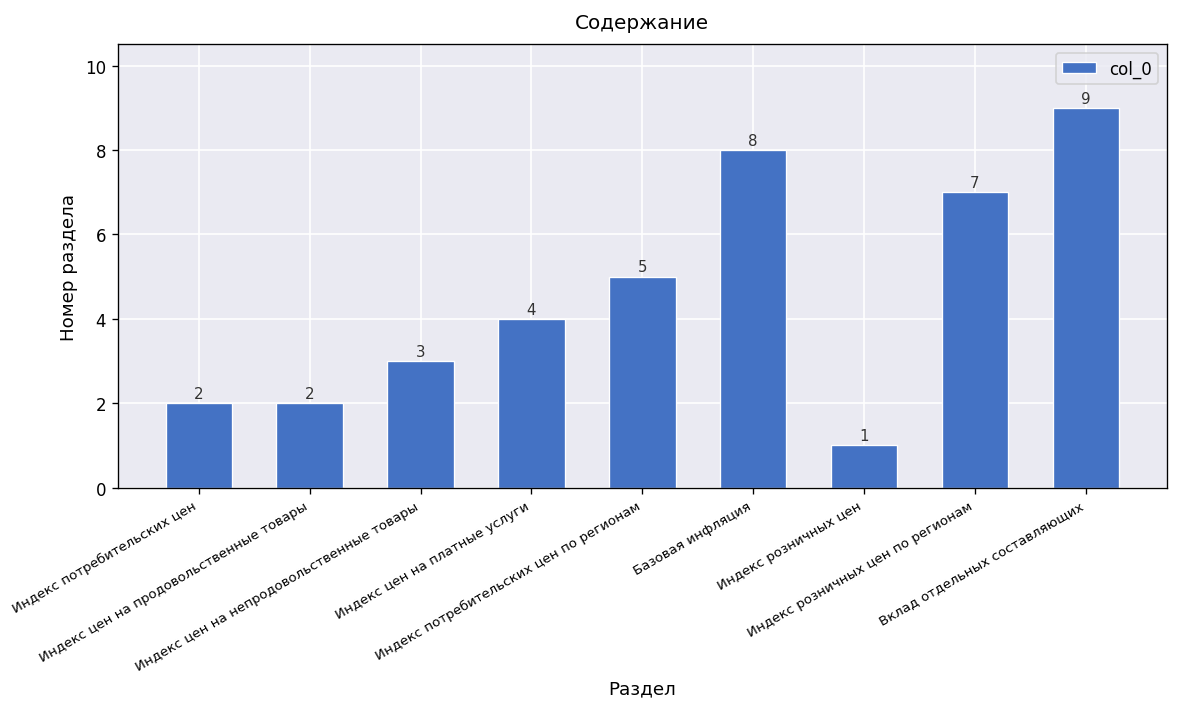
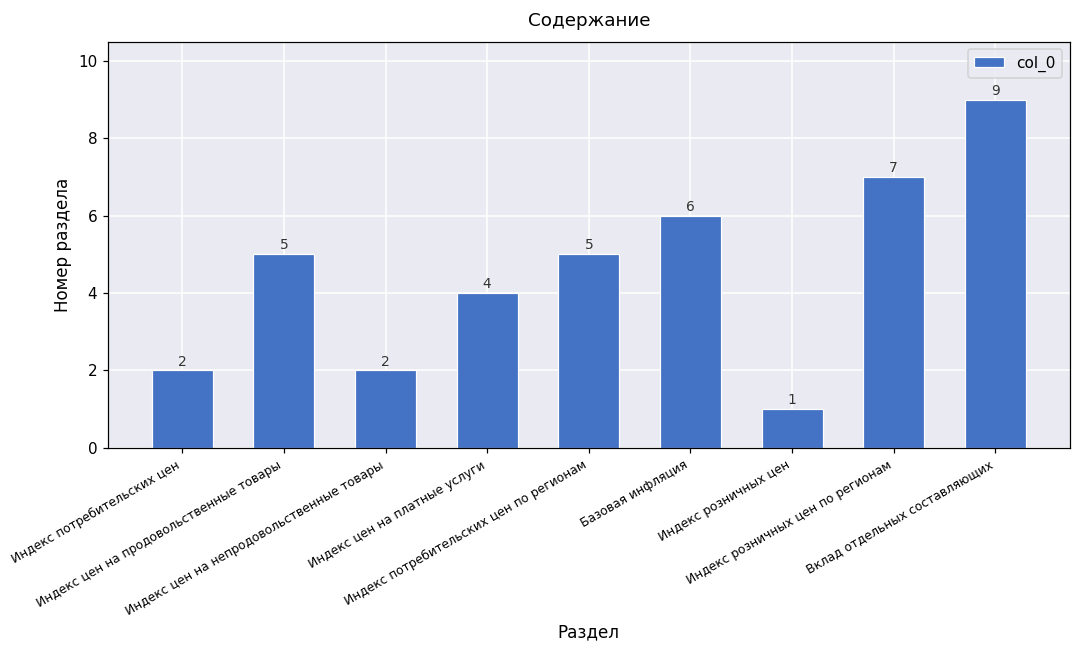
  {
    "Индекс потребительских цен": 2,
-   "Индекс цен на продовольственные товары": 2,
-   "Индекс цен на непродовольственные товары": 3,
+   "Индекс цен на продовольственные товары": 5,
+   "Индекс цен на непродовольственные товары": 2,
    "Индекс цен на платные услуги": 4,
    "Индекс потребительских цен по регионам": 5,
-   "Базовая инфляция": 8,
+   "Базовая инфляция": 6,
    "Индекс розничных цен": 1,
    "Индекс розничных цен по регионам": 7,
    "Вклад отдельных составляющих": 9
  }
